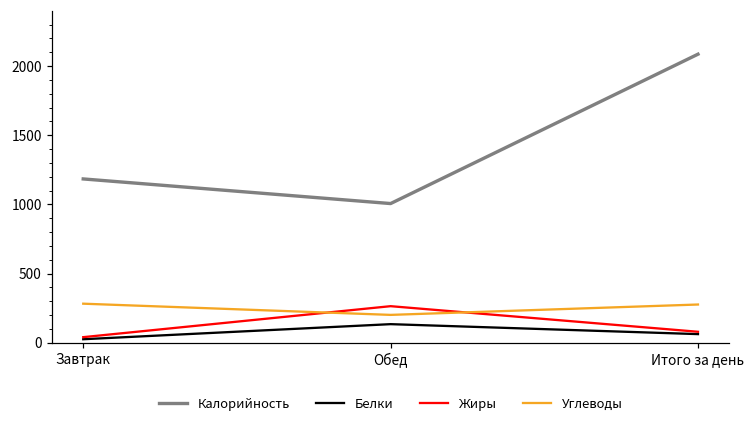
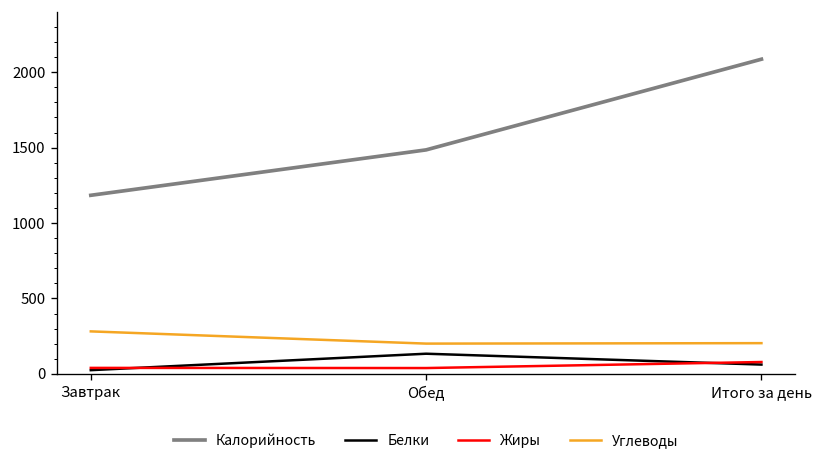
  {
    "Калорийность": {
      "Завтрак": 1180,
-     "Обед": 1010,
+     "Обед": 1490,
      "Итого за день": 2090
    },
    "Белки": {
      "Обед": 130
    },
    "Жиры": {
-     "Обед": 260
+     "Обед": 40
    },
    "Углеводы": {
      "Завтрак": 280,
      "Обед": 200,
-     "Итого за день": 280
+     "Итого за день": 200
    }
  }
